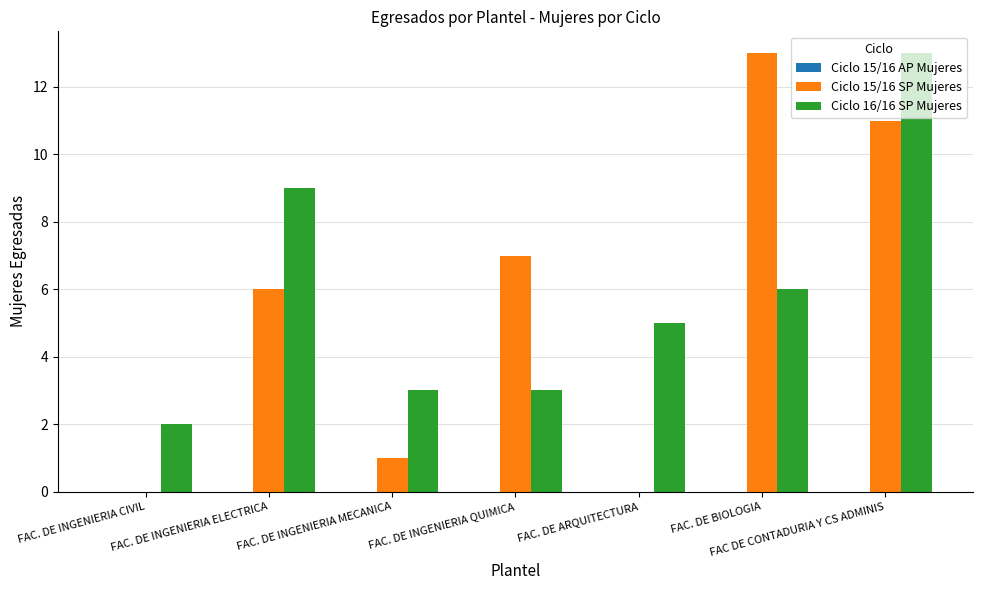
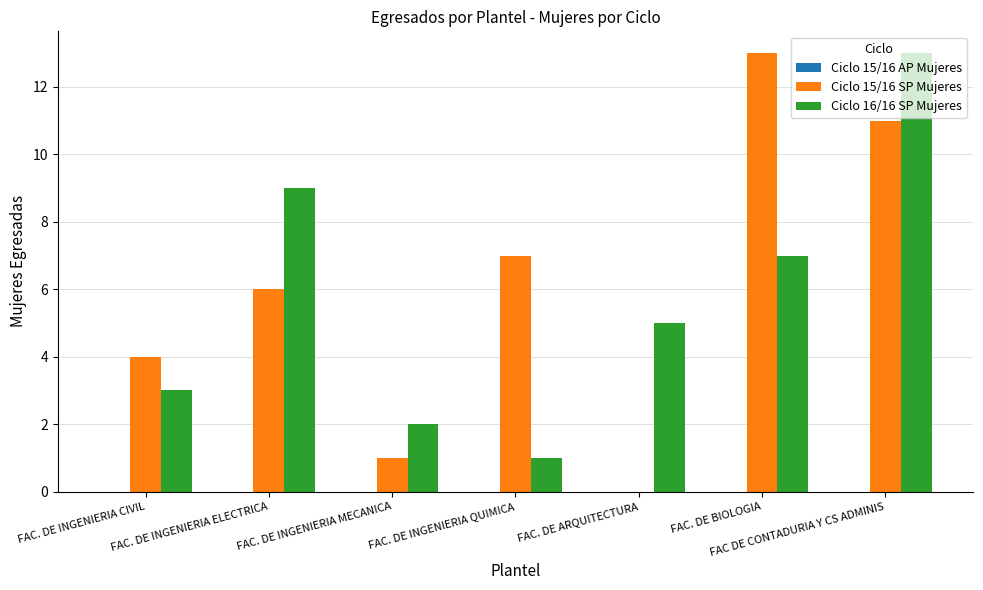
  {
    "Ciclo 15/16 AP Mujeres": {
      "FAC. DE INGENIERIA CIVIL": 0,
      "FAC. DE INGENIERIA ELECTRICA": 0,
      "FAC. DE INGENIERIA MECANICA": 0,
      "FAC. DE INGENIERIA QUIMICA": 0,
      "FAC. DE ARQUITECTURA": 0,
      "FAC. DE BIOLOGIA": 0,
      "FAC DE CONTADURIA Y CS ADMINIS": 0
    },
    "Ciclo 15/16 SP Mujeres": {
-     "FAC. DE INGENIERIA CIVIL": 0,
+     "FAC. DE INGENIERIA CIVIL": 4,
      "FAC. DE INGENIERIA ELECTRICA": 6,
      "FAC. DE INGENIERIA MECANICA": 1,
      "FAC. DE INGENIERIA QUIMICA": 7,
      "FAC. DE ARQUITECTURA": 0,
      "FAC. DE BIOLOGIA": 13,
      "FAC DE CONTADURIA Y CS ADMINIS": 11
    },
    "Ciclo 16/16 SP Mujeres": {
-     "FAC. DE INGENIERIA CIVIL": 2,
+     "FAC. DE INGENIERIA CIVIL": 3,
      "FAC. DE INGENIERIA ELECTRICA": 9,
-     "FAC. DE INGENIERIA MECANICA": 3,
-     "FAC. DE INGENIERIA QUIMICA": 3,
+     "FAC. DE INGENIERIA MECANICA": 2,
+     "FAC. DE INGENIERIA QUIMICA": 1,
      "FAC. DE ARQUITECTURA": 5,
-     "FAC. DE BIOLOGIA": 6
+     "FAC. DE BIOLOGIA": 7
    }
  }
